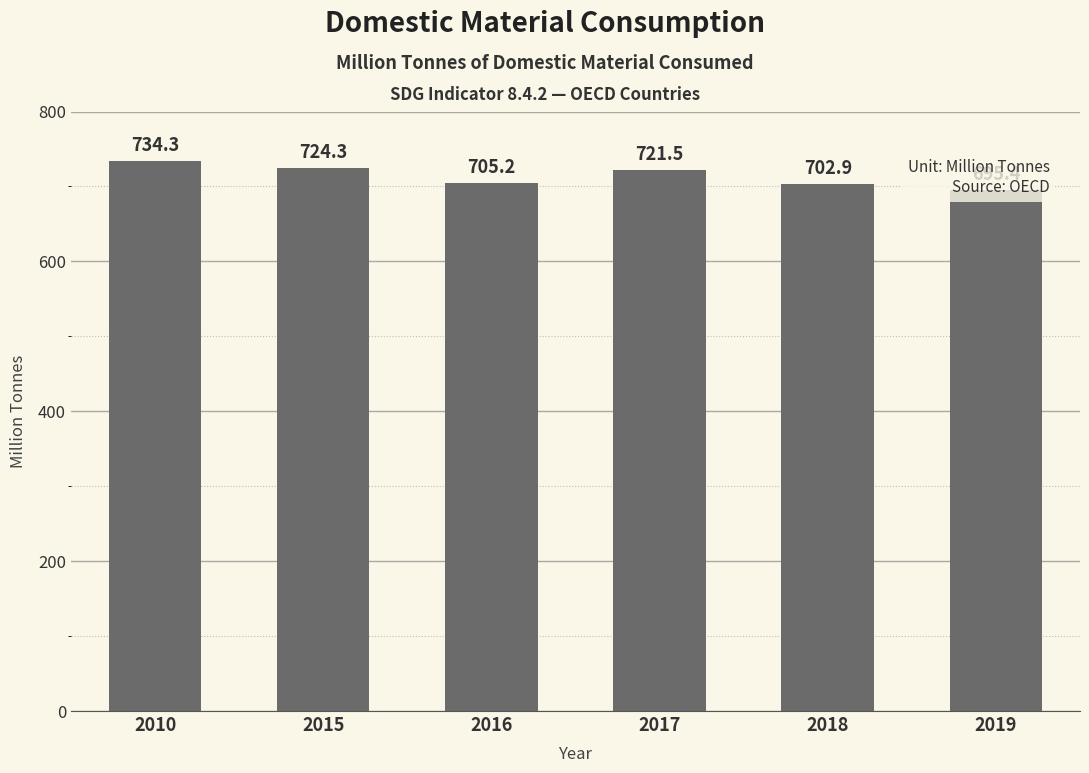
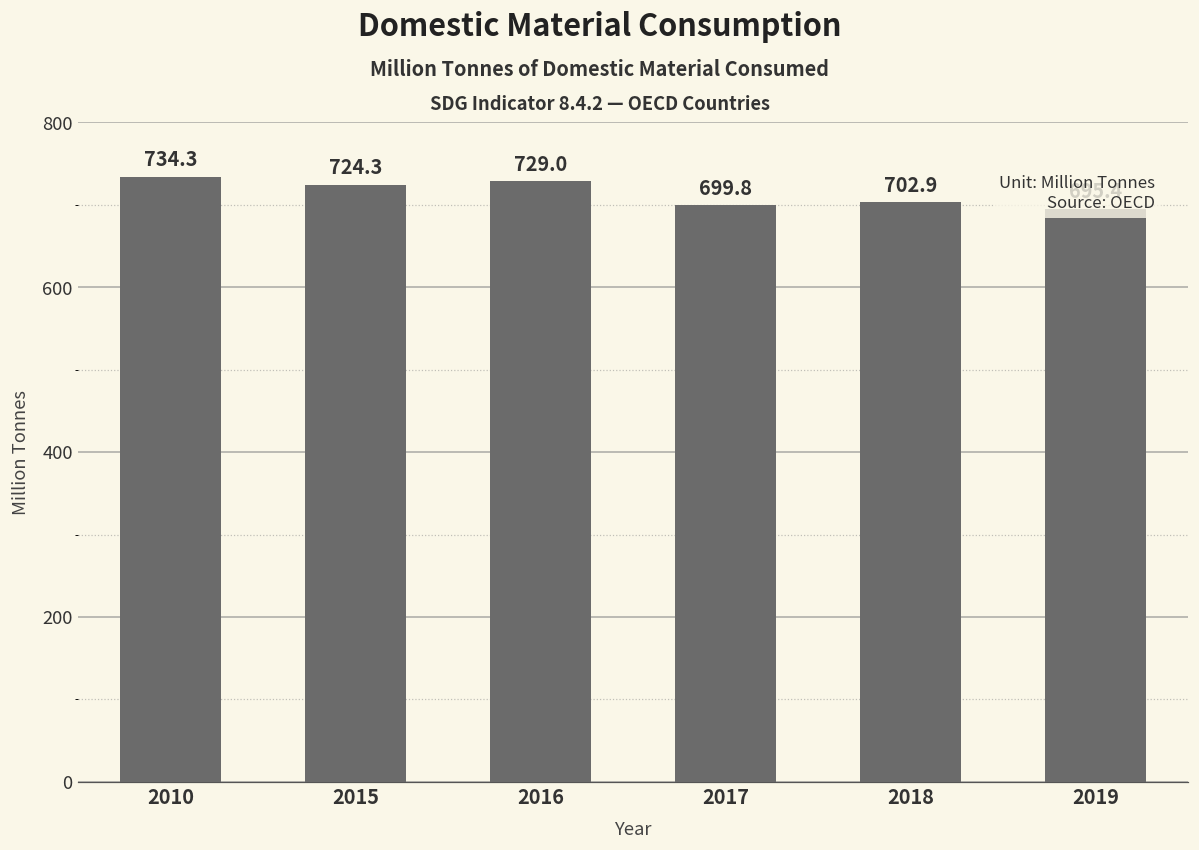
  {
    "2010": 734.3,
    "2015": 724.3,
-   "2016": 705.2,
-   "2017": 721.5,
+   "2016": 729.0,
+   "2017": 699.8,
    "2018": 702.9
  }
